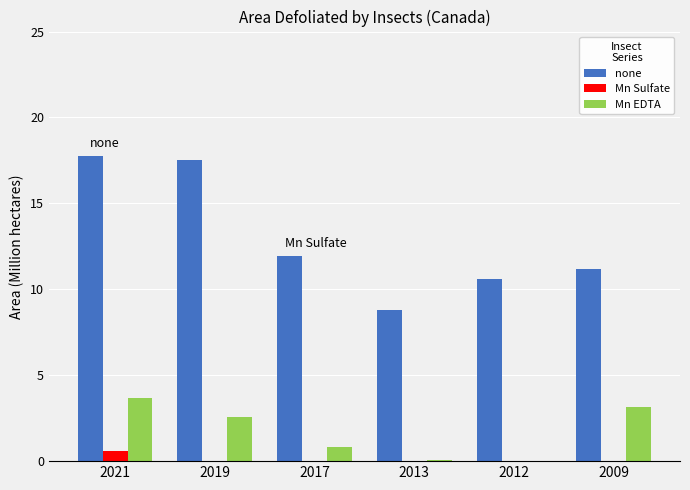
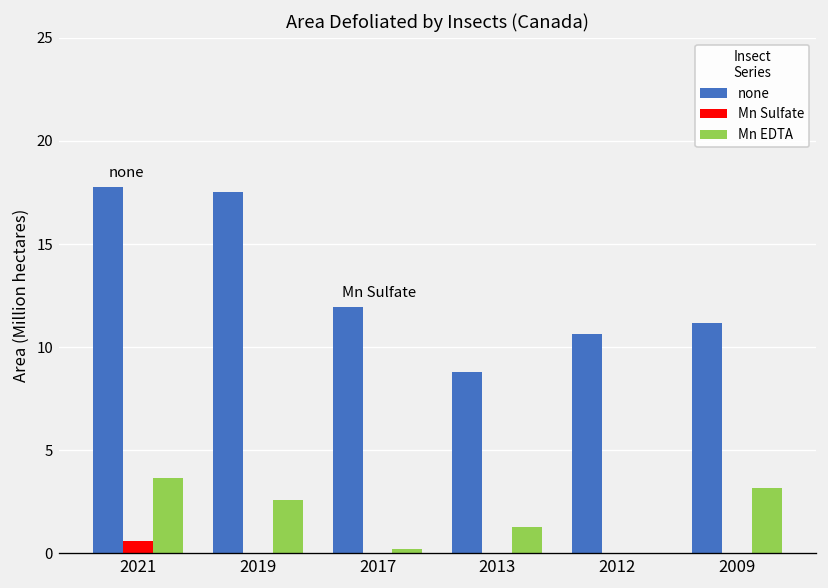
  {
    "none": {
      "2021": 17.8,
      "2019": 17.5,
      "2017": 12.0,
      "2013": 8.8,
      "2012": 10.6,
      "2009": 11.2
    },
    "Mn Sulfate": {
      "2021": 0.6,
      "2017": 0.0
    },
    "Mn EDTA": {
      "2021": 3.7,
      "2019": 2.6,
-     "2017": 0.8,
-     "2013": 0.1,
+     "2017": 0.2,
+     "2013": 1.3,
      "2009": 3.2
    }
  }
